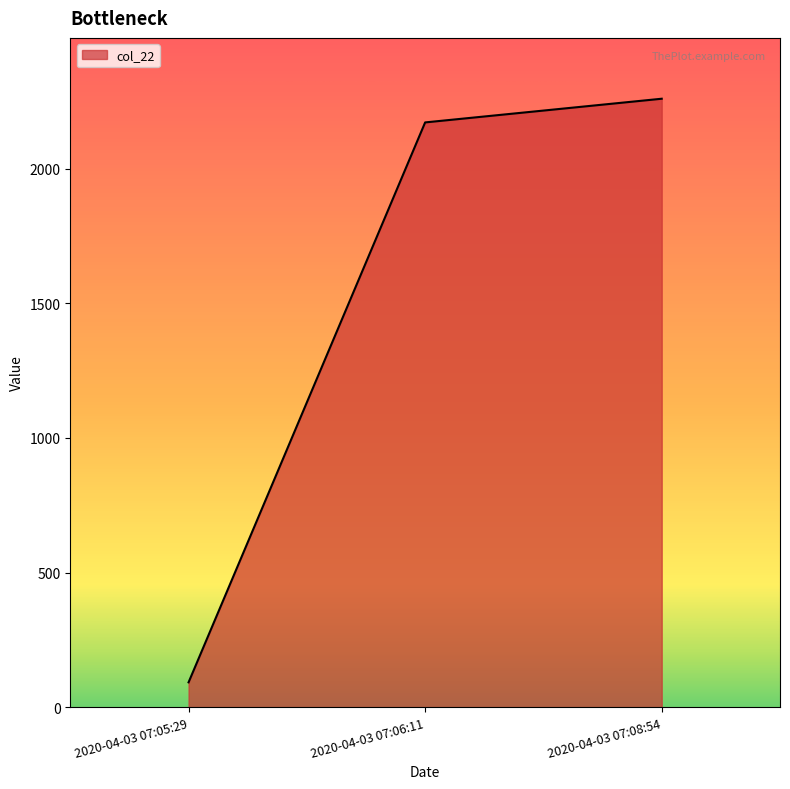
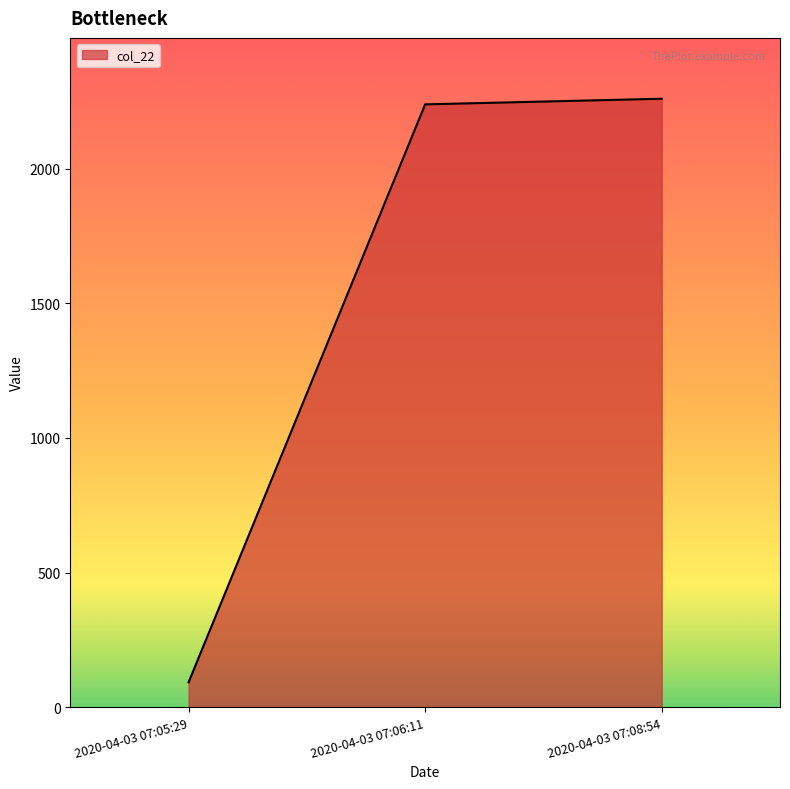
  {
    "2020-04-03 07:05:29": 90,
-   "2020-04-03 07:06:11": 2170,
+   "2020-04-03 07:06:11": 2240,
    "2020-04-03 07:08:54": 2260
  }
